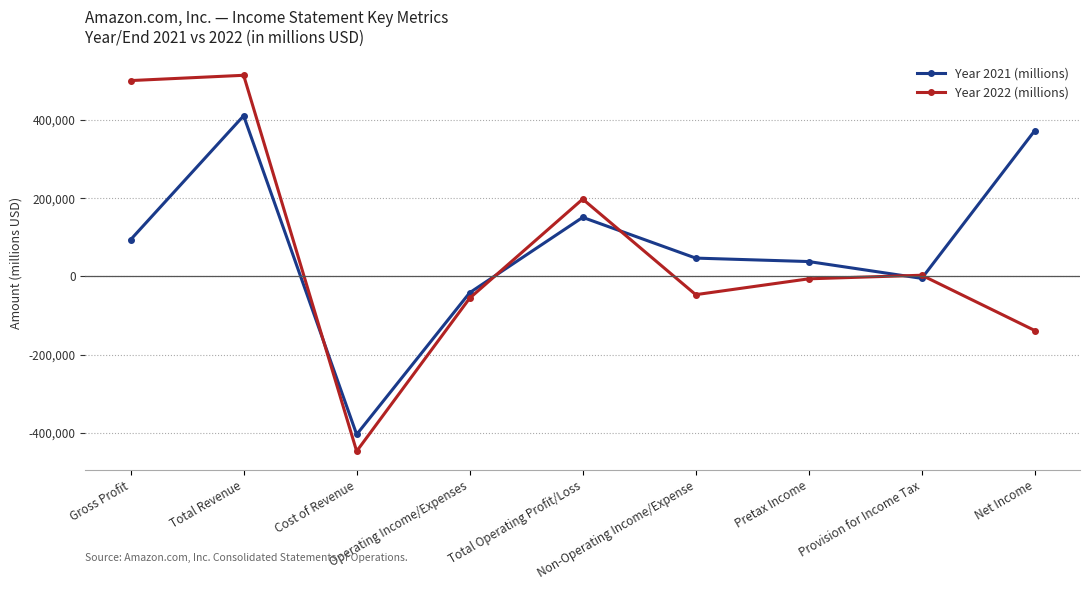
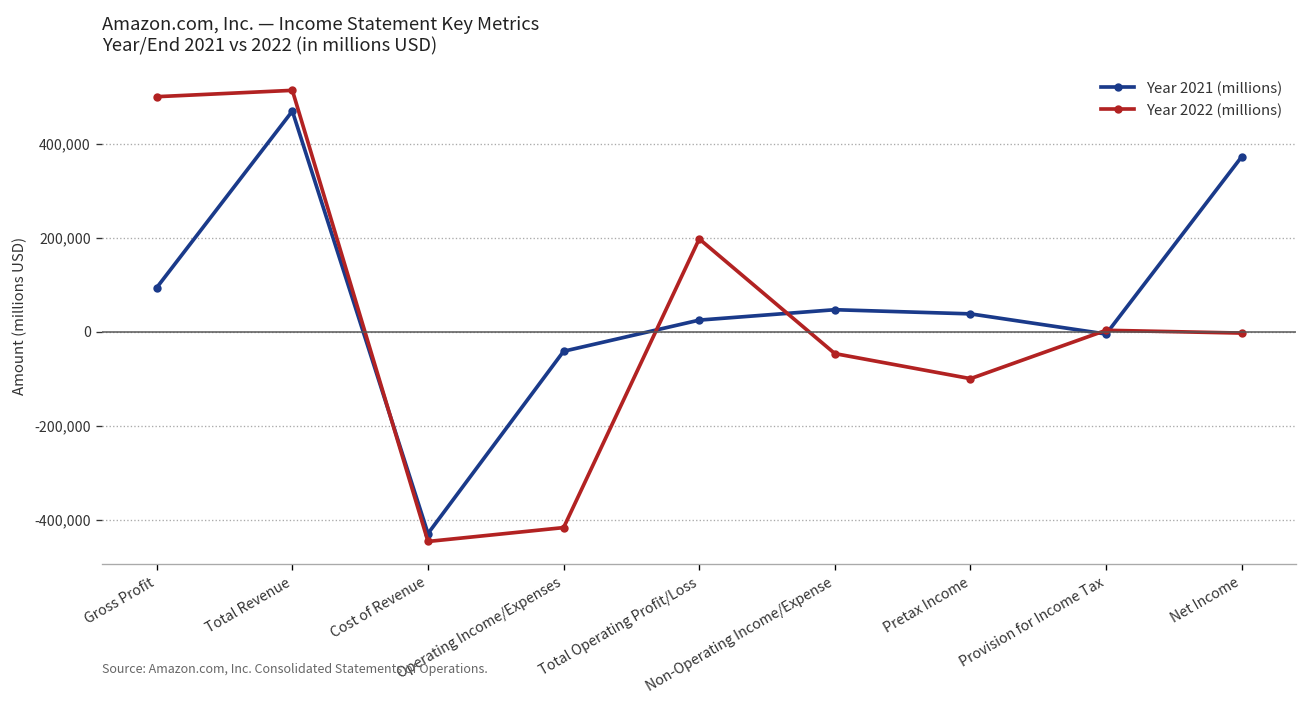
  {
    "Year 2021 (millions)": {
      "Gross Profit": "90,000",
-     "Total Revenue": "410,000",
-     "Cost of Revenue": "-400,000",
+     "Total Revenue": "470,000",
+     "Cost of Revenue": "-430,000",
      "Operating Income/Expenses": "-40,000",
-     "Total Operating Profit/Loss": "150,000",
+     "Total Operating Profit/Loss": "20,000",
      "Non-Operating Income/Expense": "50,000",
      "Pretax Income": "40,000",
      "Provision for Income Tax": "0",
      "Net Income": "370,000"
    },
    "Year 2022 (millions)": {
      "Gross Profit": "500,000",
      "Total Revenue": "510,000",
      "Cost of Revenue": "-450,000",
-     "Operating Income/Expenses": "-60,000",
+     "Operating Income/Expenses": "-420,000",
      "Total Operating Profit/Loss": "200,000",
      "Non-Operating Income/Expense": "-50,000",
-     "Pretax Income": "-10,000",
+     "Pretax Income": "-100,000",
      "Provision for Income Tax": "0",
-     "Net Income": "-140,000"
+     "Net Income": "0"
    }
  }
